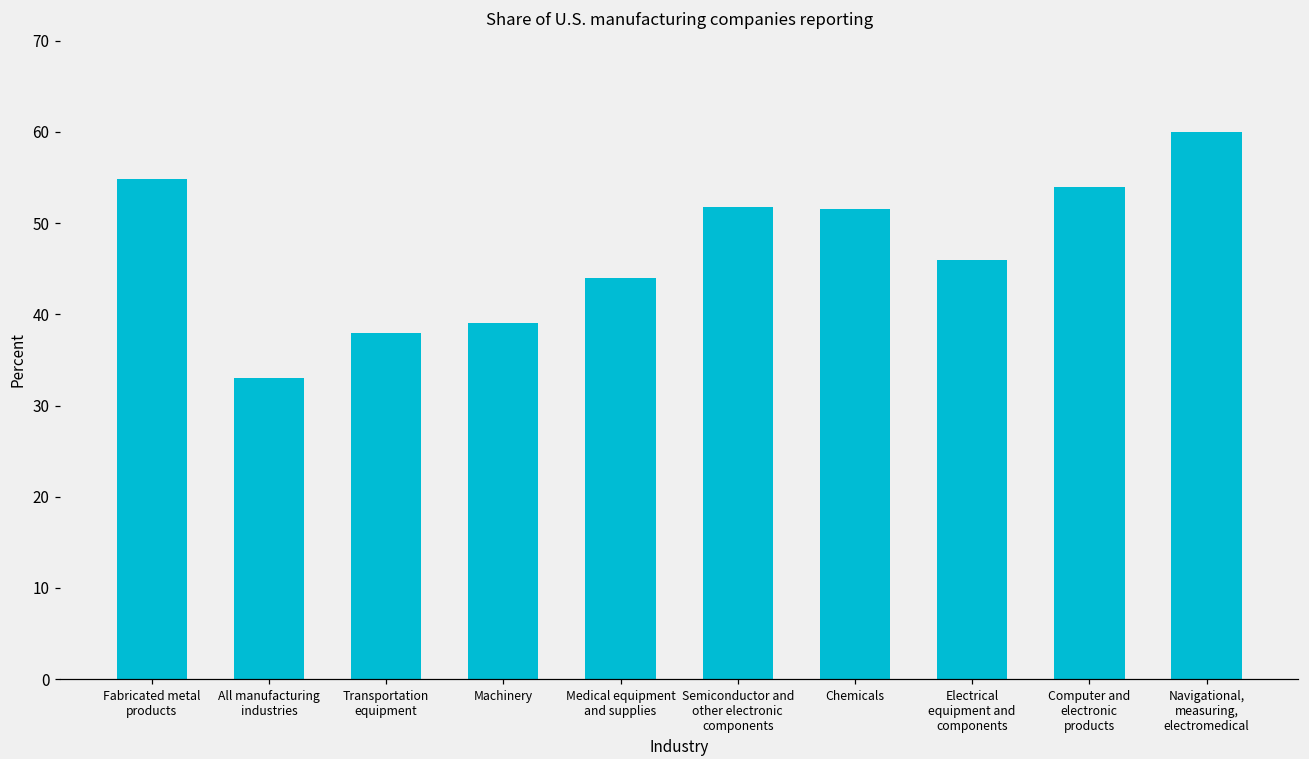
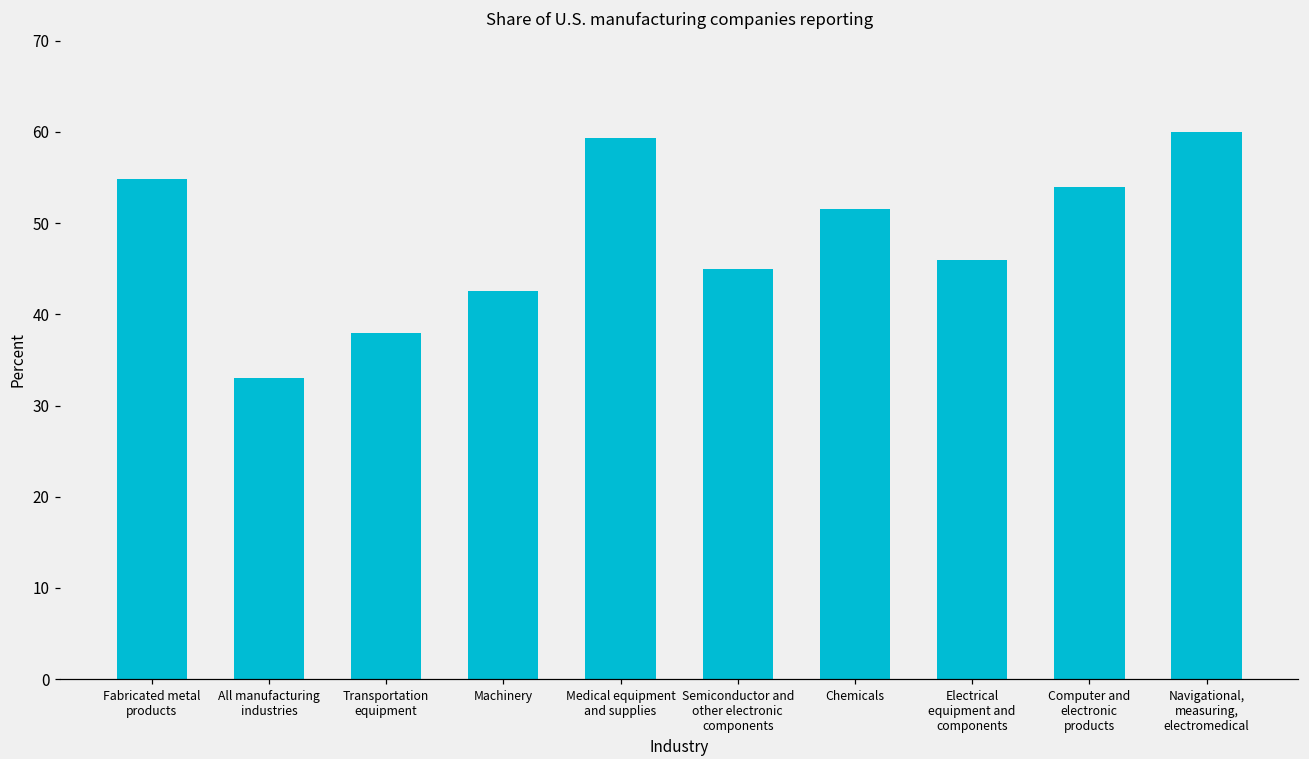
  {
    "Fabricated metal products": 55,
    "All manufacturing industries": 33,
    "Transportation equipment": 38,
-   "Machinery": 39,
-   "Medical equipment and supplies": 44,
-   "Semiconductor and other electronic components": 52,
+   "Machinery": 43,
+   "Medical equipment and supplies": 59,
+   "Semiconductor and other electronic components": 45,
    "Chemicals": 52,
    "Electrical equipment and components": 46,
    "Computer and electronic products": 54,
    "Navigational, measuring, electromedical": 60
  }
